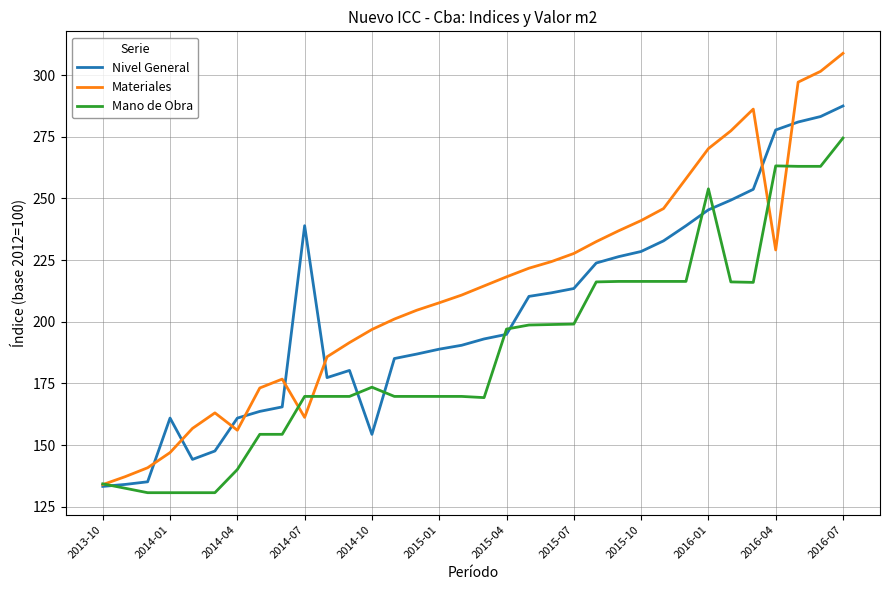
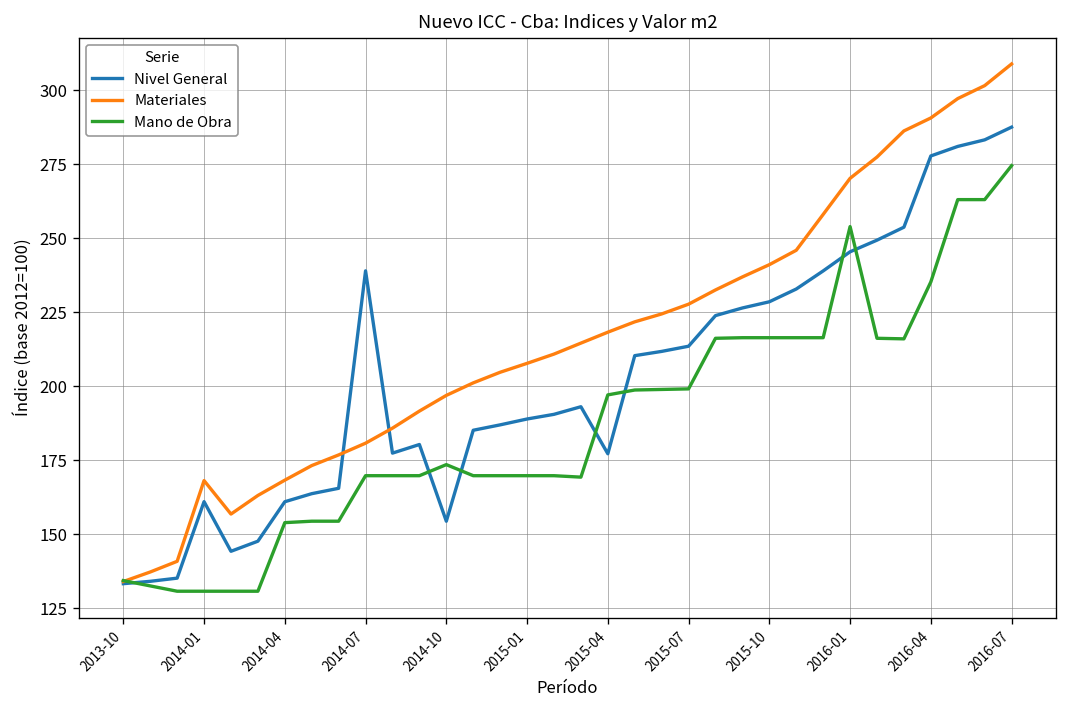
  {
    "Nivel General": {
      "2014-01": 161,
      "2014-04": 161,
      "2014-07": 239,
      "2014-10": 154,
      "2015-01": 189,
-     "2015-04": 195,
+     "2015-04": 177,
      "2015-07": 213,
      "2015-10": 229,
      "2016-01": 245,
      "2016-04": 278,
      "2016-07": 288
    },
    "Materiales": {
-     "2014-01": 147,
-     "2014-04": 156,
-     "2014-07": 161,
+     "2014-01": 168,
+     "2014-04": 168,
+     "2014-07": 181,
      "2014-10": 197,
      "2015-01": 208,
      "2015-04": 218,
      "2015-07": 228,
      "2015-10": 241,
      "2016-01": 270,
-     "2016-04": 229,
+     "2016-04": 291,
      "2016-07": 309
    },
    "Mano de Obra": {
      "2014-01": 131,
-     "2014-04": 140,
+     "2014-04": 154,
      "2014-07": 170,
      "2014-10": 173,
      "2015-01": 170,
      "2015-04": 197,
      "2015-07": 199,
      "2015-10": 216,
      "2016-01": 254,
-     "2016-04": 263,
+     "2016-04": 235,
      "2016-07": 275
    }
  }
